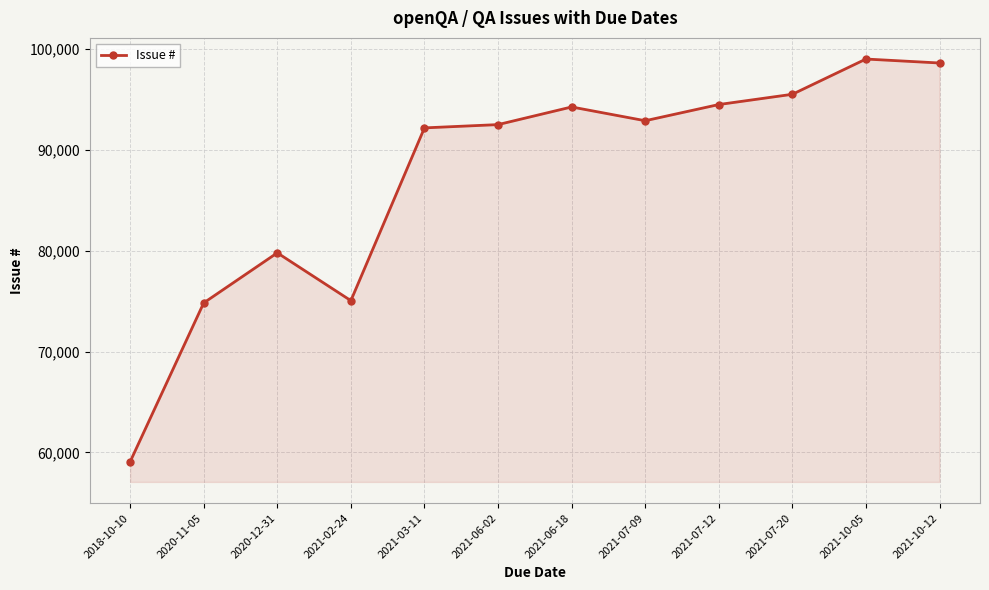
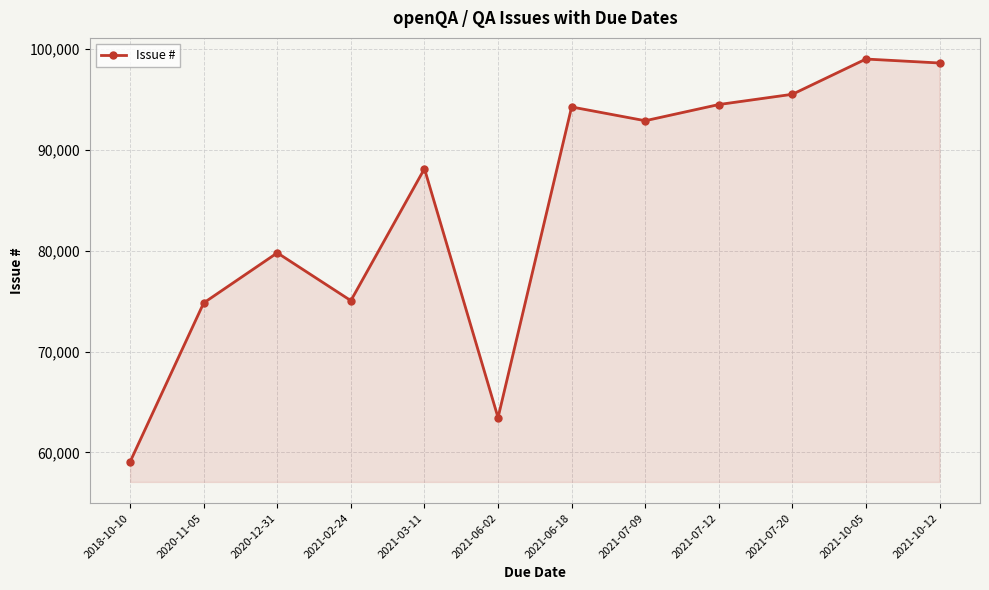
  {
    "2018-10-10": "59,100",
    "2020-11-05": "74,800",
    "2020-12-31": "79,800",
    "2021-02-24": "75,000",
-   "2021-03-11": "92,200",
-   "2021-06-02": "92,500",
+   "2021-03-11": "88,100",
+   "2021-06-02": "63,500",
    "2021-06-18": "94,200",
    "2021-07-09": "92,900",
    "2021-07-12": "94,500",
    "2021-07-20": "95,500",
    "2021-10-05": "99,000",
    "2021-10-12": "98,600"
  }
